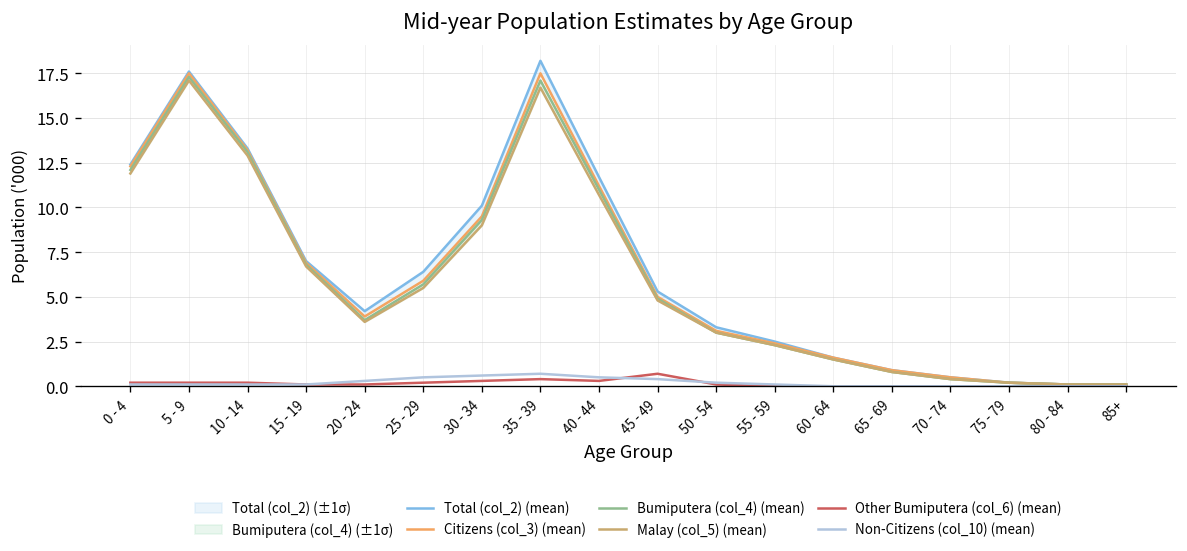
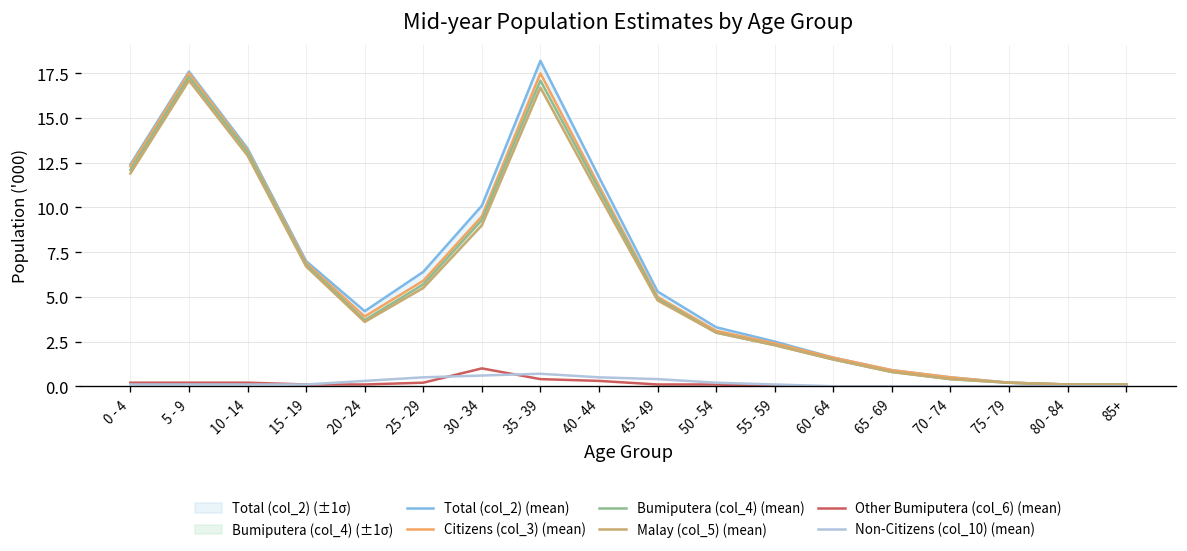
  {
    "Other Bumiputera (col_6) (mean)": {
      "20 - 24": 0.1,
      "25 - 29": 0.2,
-     "30 - 34": 0.3,
+     "30 - 34": 1.0,
      "35 - 39": 0.4,
      "40 - 44": 0.3,
-     "45 - 49": 0.7
+     "45 - 49": 0.1
    }
  }
